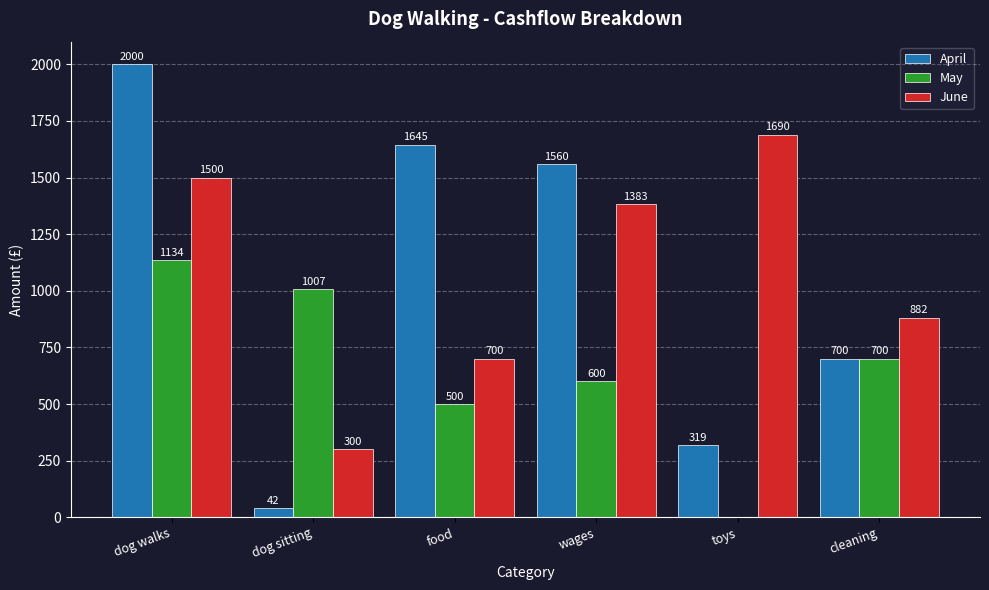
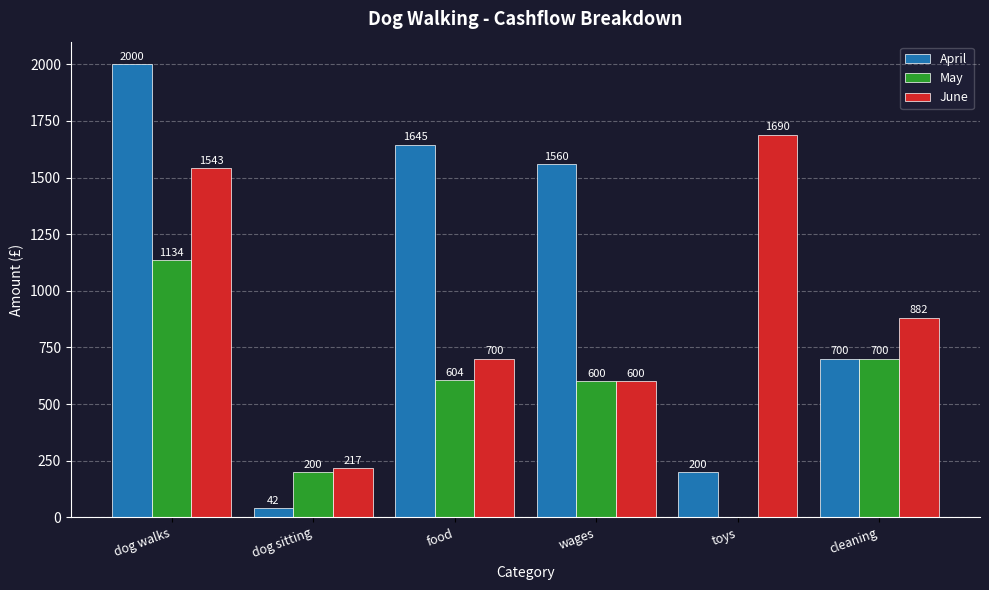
  {
    "April": {
      "dog walks": 2000,
      "dog sitting": 42,
      "food": 1645,
      "wages": 1560,
-     "toys": 319,
+     "toys": 200,
      "cleaning": 700
    },
    "May": {
      "dog walks": 1134,
-     "dog sitting": 1007,
-     "food": 500,
+     "dog sitting": 200,
+     "food": 604,
      "wages": 600,
      "cleaning": 700
    },
    "June": {
-     "dog walks": 1500,
-     "dog sitting": 300,
+     "dog walks": 1543,
+     "dog sitting": 217,
      "food": 700,
-     "wages": 1383,
+     "wages": 600,
      "toys": 1690,
      "cleaning": 882
    }
  }
